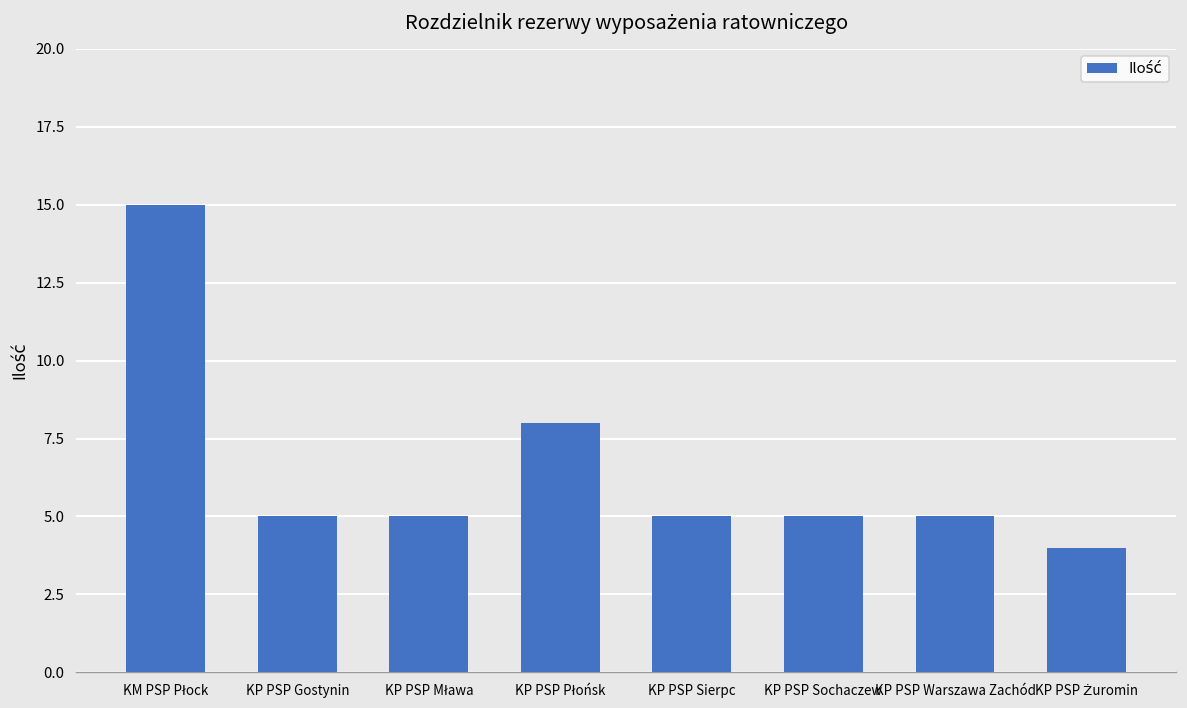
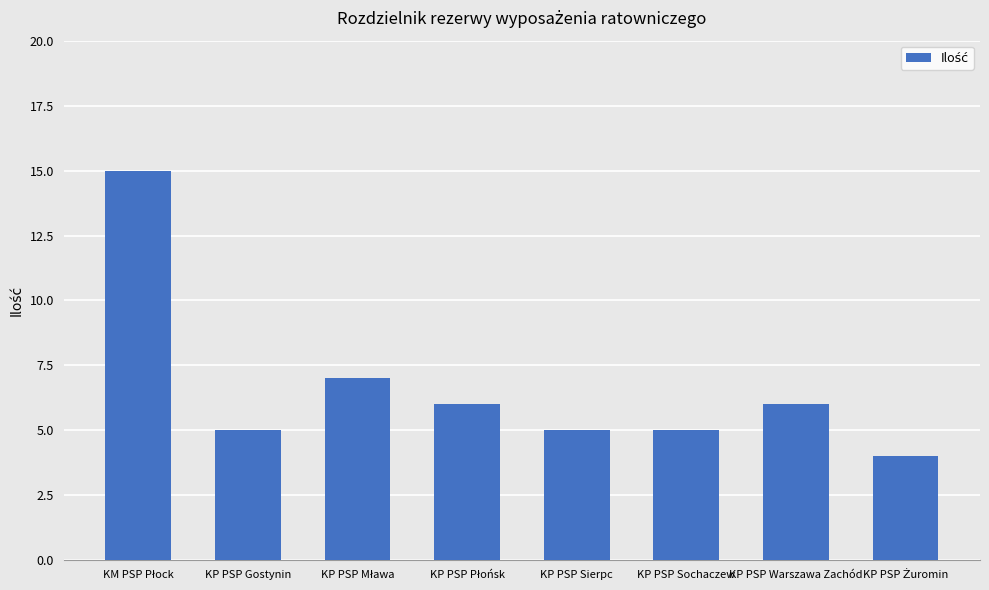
  {
    "KM PSP Płock": 15,
    "KP PSP Gostynin": 5,
-   "KP PSP Mława": 5,
-   "KP PSP Płońsk": 8,
+   "KP PSP Mława": 7,
+   "KP PSP Płońsk": 6,
    "KP PSP Sierpc": 5,
    "KP PSP Sochaczew": 5,
-   "KP PSP Warszawa Zachód": 5,
+   "KP PSP Warszawa Zachód": 6,
    "KP PSP Żuromin": 4
  }
